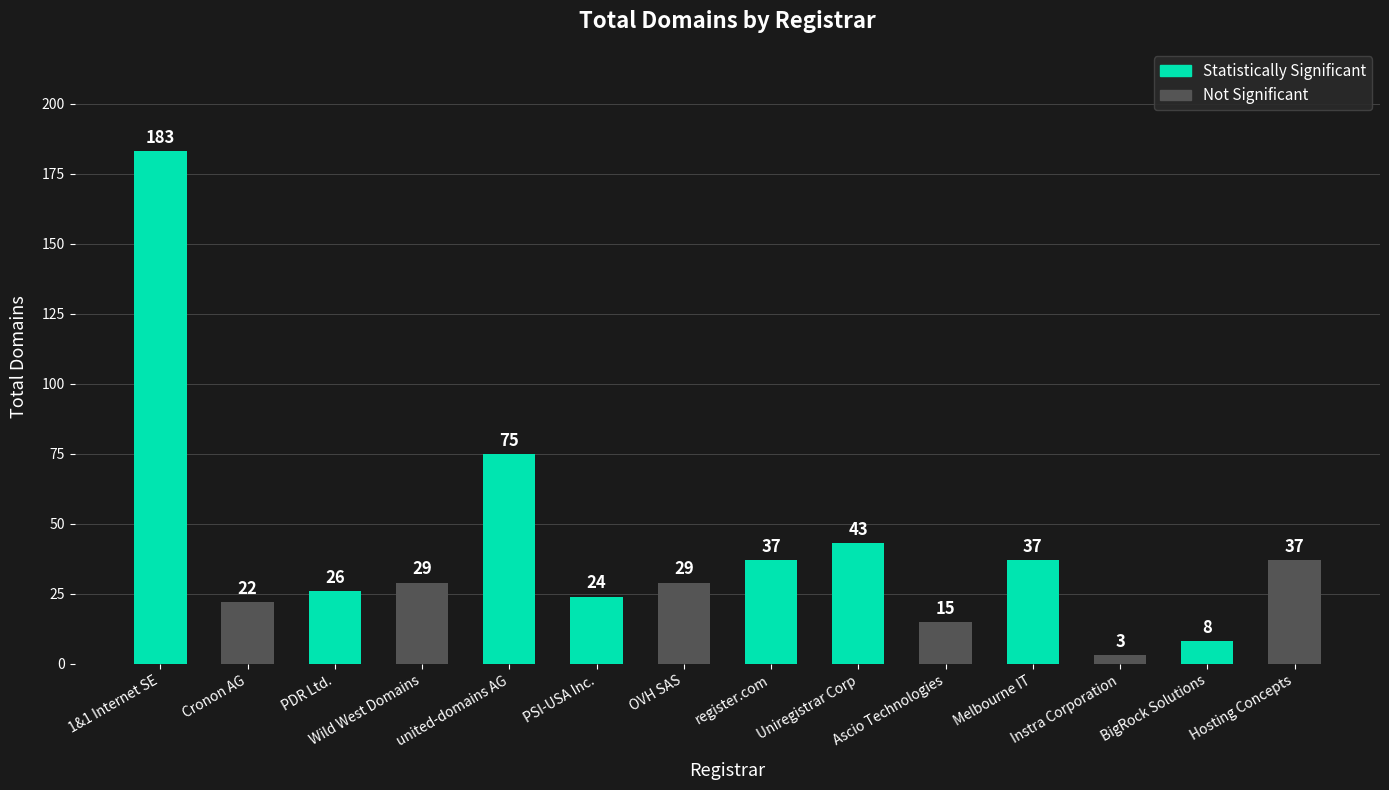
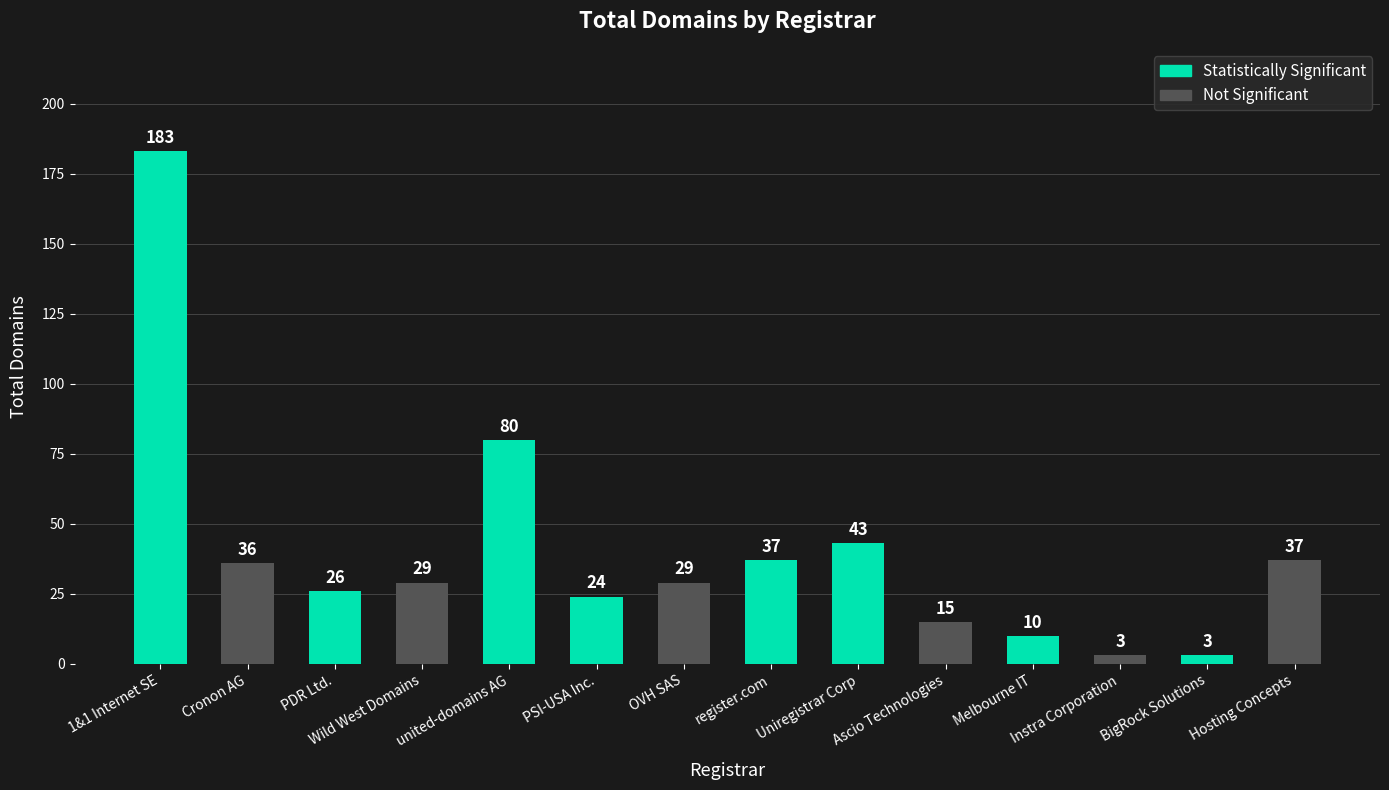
  {
    "Statistically Significant": {
      "1&1 Internet SE": 183,
      "PDR Ltd.": 26,
-     "united-domains AG": 75,
+     "united-domains AG": 80,
      "PSI-USA Inc.": 24,
      "register.com": 37,
      "Uniregistrar Corp": 43,
-     "Melbourne IT": 37,
-     "BigRock Solutions": 8
+     "Melbourne IT": 10,
+     "BigRock Solutions": 3
    },
    "Not Significant": {
-     "Cronon AG": 22,
+     "Cronon AG": 36,
      "Wild West Domains": 29,
      "OVH SAS": 29,
      "Ascio Technologies": 15,
      "Instra Corporation": 3,
      "Hosting Concepts": 37
    }
  }
